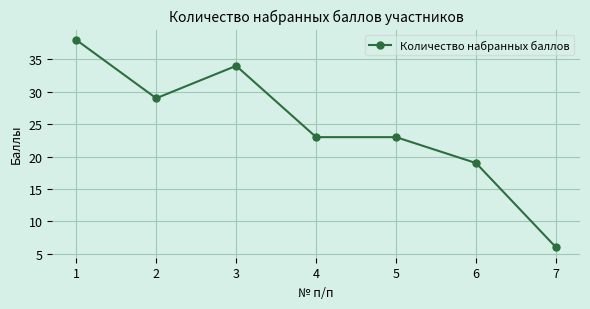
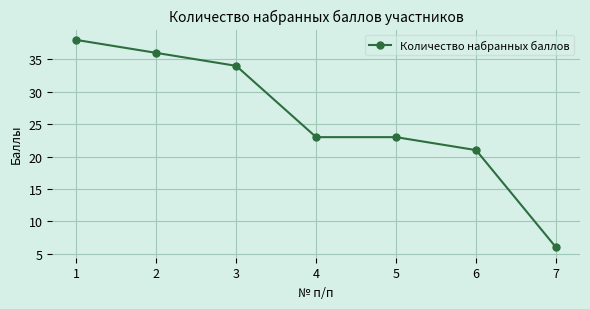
  {
    "1": 38,
-   "2": 29,
+   "2": 36,
    "3": 34,
    "4": 23,
    "5": 23,
-   "6": 19,
+   "6": 21,
    "7": 6
  }
